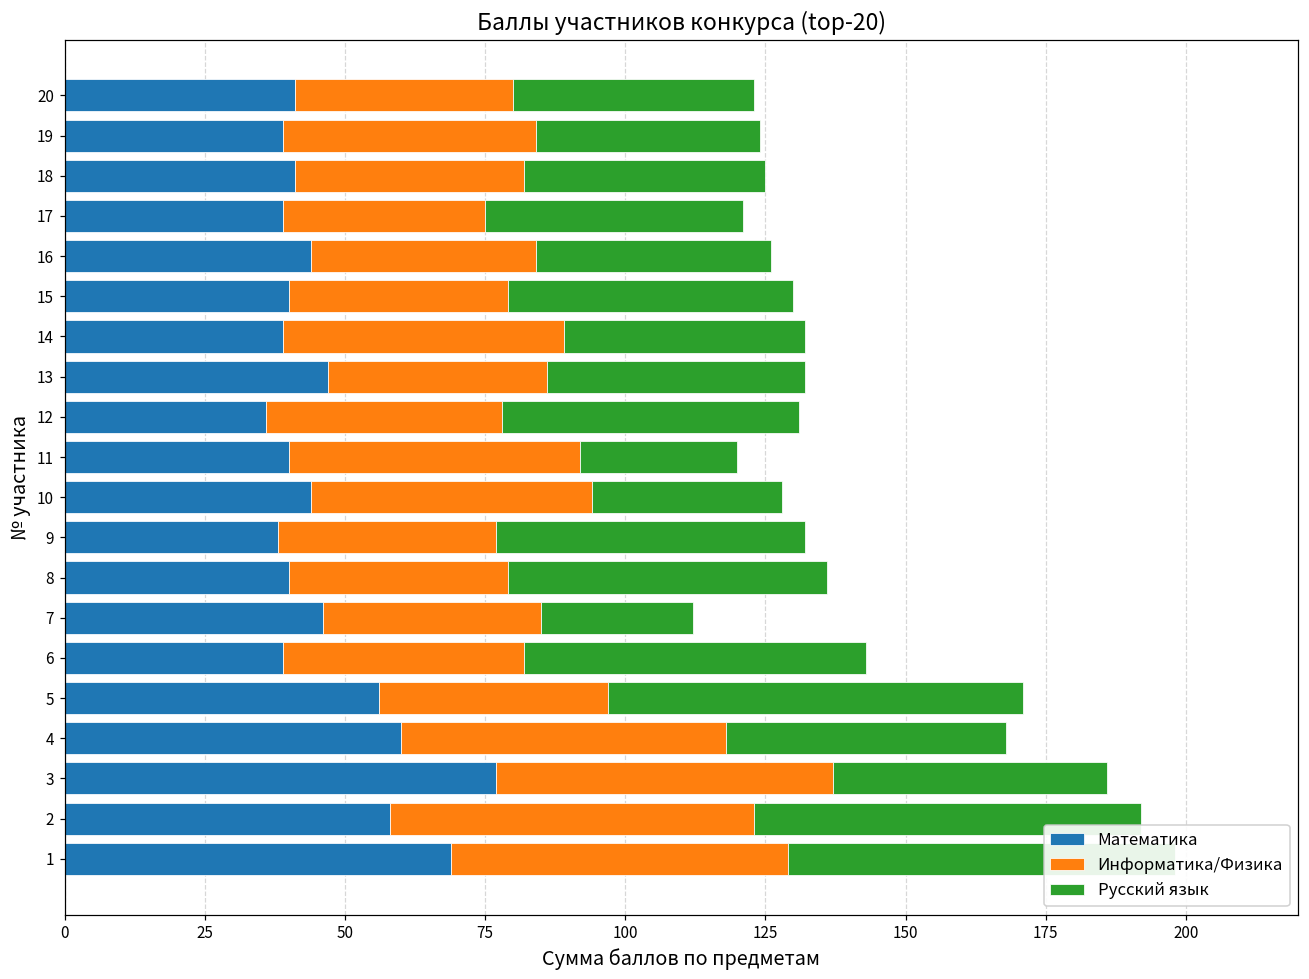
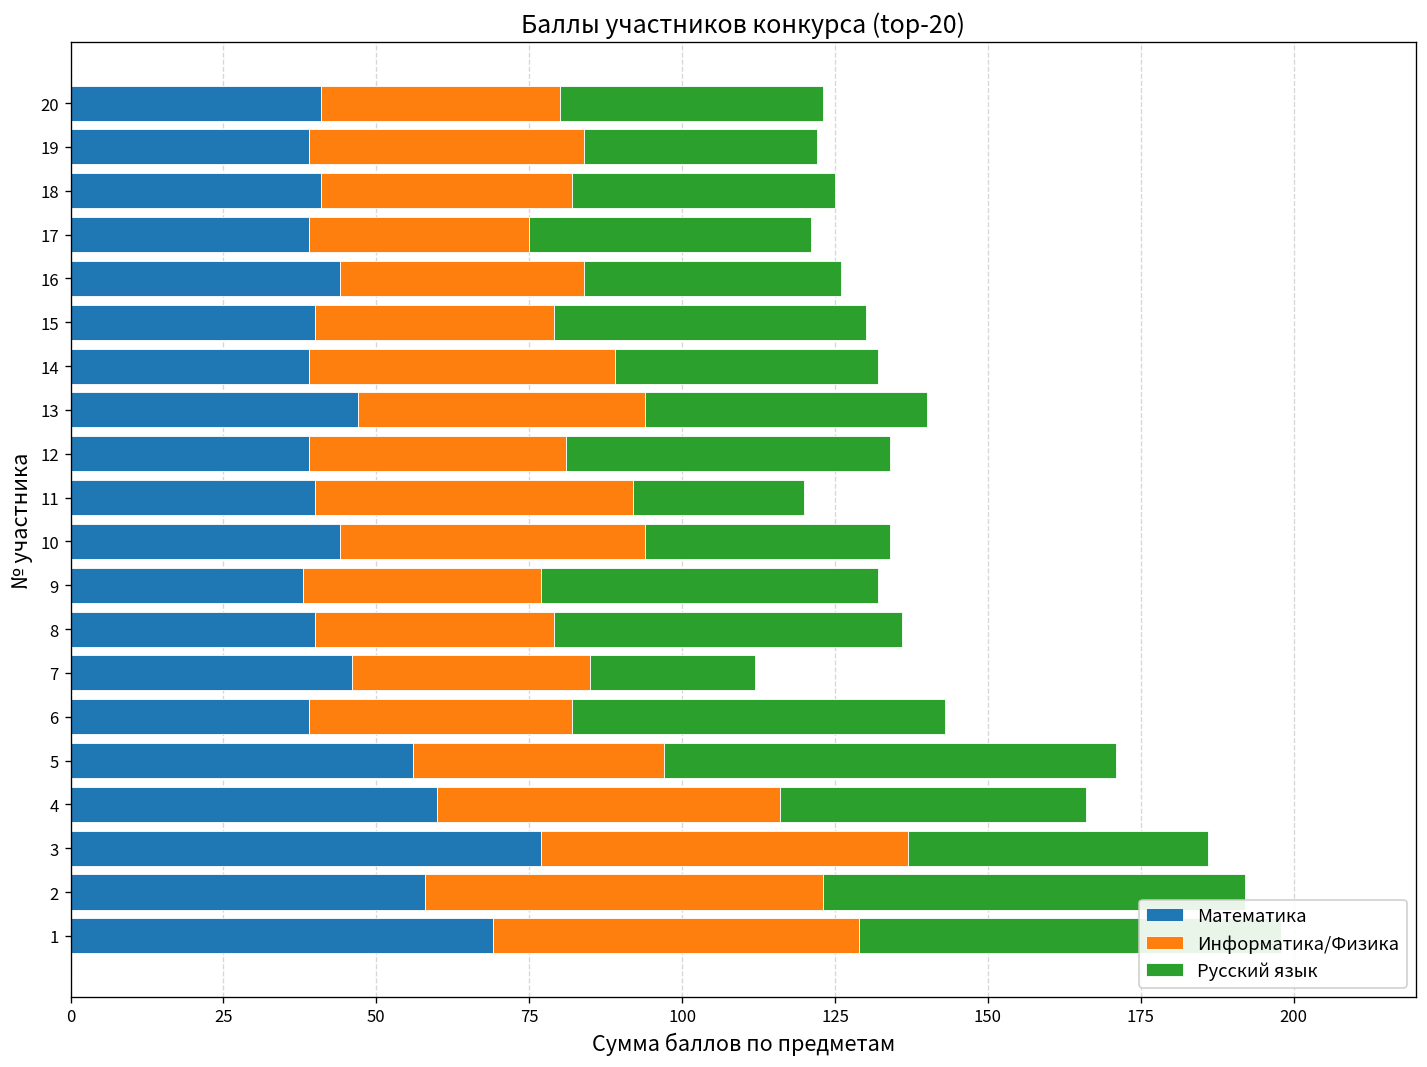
  {
    "Математика": {
      "20": 41,
      "19": 39,
      "18": 41,
      "17": 39,
      "16": 44,
      "15": 40,
      "14": 39,
      "13": 47,
-     "12": 36,
+     "12": 39,
      "11": 40,
      "10": 44,
      "9": 38,
      "8": 40,
      "7": 46,
      "6": 39,
      "5": 56,
      "4": 60,
      "3": 77,
      "2": 58,
      "1": 69
    },
    "Информатика/Физика": {
      "20": 39,
      "19": 45,
      "18": 41,
      "17": 36,
      "16": 40,
      "15": 39,
      "14": 50,
-     "13": 39,
+     "13": 47,
      "12": 42,
      "11": 52,
      "10": 50,
      "9": 39,
      "8": 39,
      "7": 39,
      "6": 43,
      "5": 41,
-     "4": 58,
+     "4": 56,
      "3": 60,
      "2": 65,
      "1": 60
    },
    "Русский язык": {
      "20": 43,
-     "19": 40,
+     "19": 38,
      "18": 43,
      "17": 46,
      "16": 42,
      "15": 51,
      "14": 43,
      "13": 46,
      "12": 53,
      "11": 28,
-     "10": 34,
+     "10": 40,
      "9": 55,
      "8": 57,
      "7": 27,
      "6": 61,
      "5": 74,
      "4": 50,
      "3": 49,
      "2": 69
    }
  }
